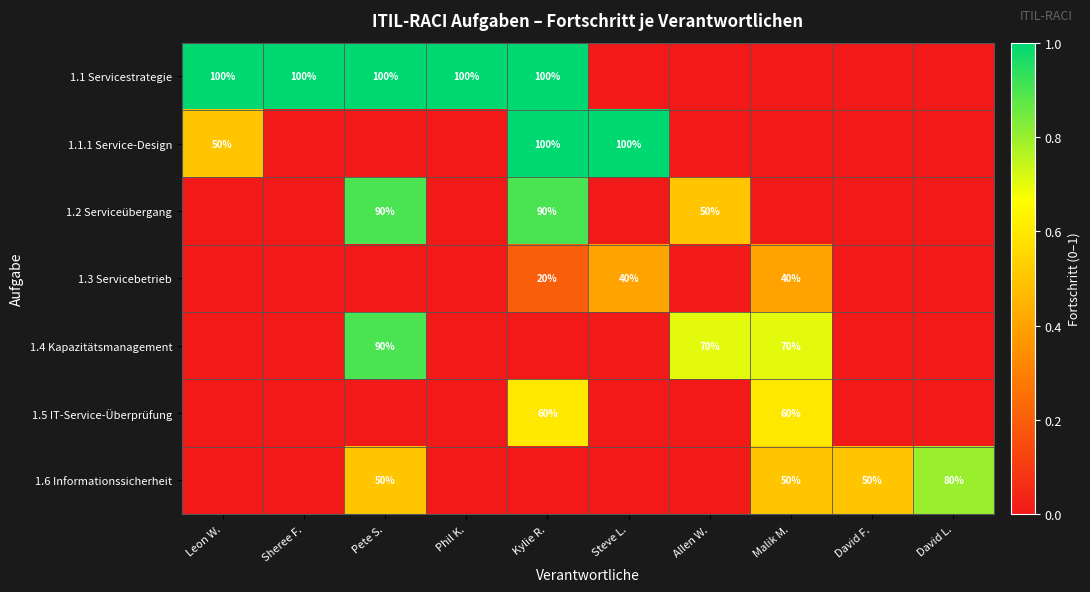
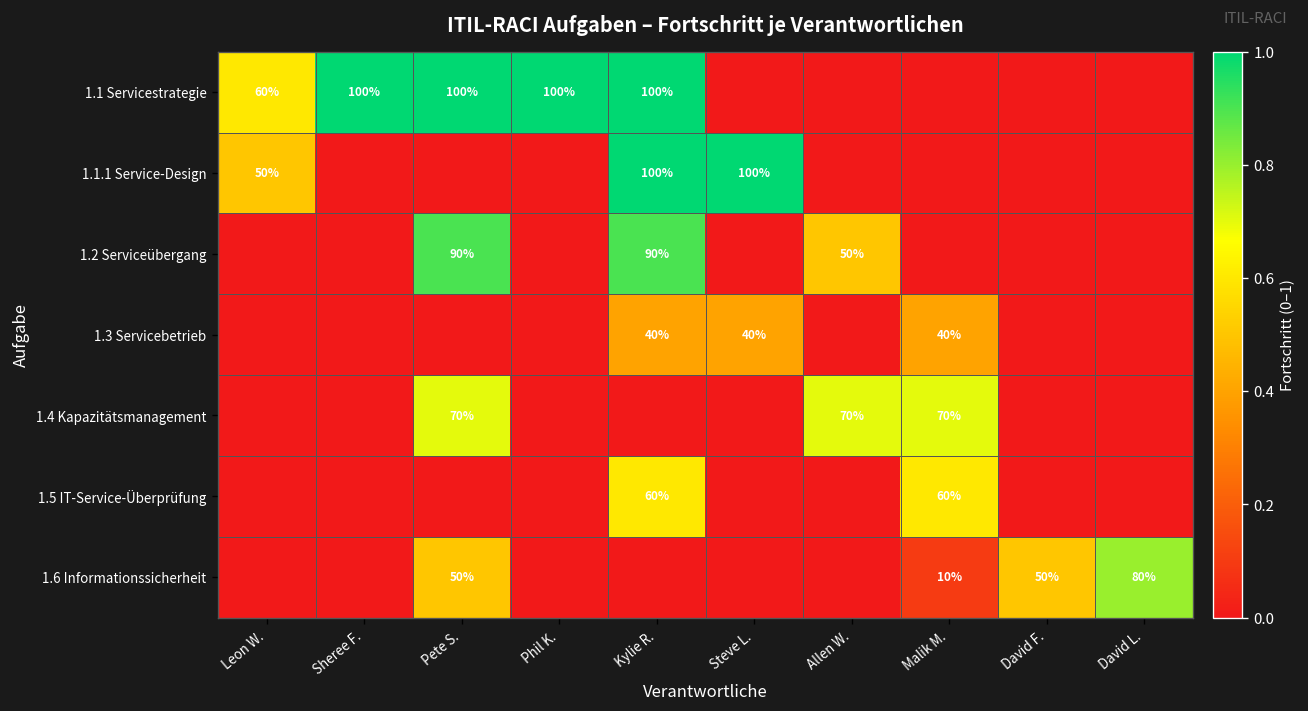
  {
    "1.1 Servicestrategie": {
-     "Leon W.": "100%",
+     "Leon W.": "60%",
      "Sheree F.": "100%",
      "Pete S.": "100%",
      "Phil K.": "100%",
      "Kylie R.": "100%"
    },
    "1.1.1 Service-Design": {
      "Leon W.": "50%",
      "Kylie R.": "100%",
      "Steve L.": "100%"
    },
    "1.2 Serviceübergang": {
      "Pete S.": "90%",
      "Kylie R.": "90%",
      "Allen W.": "50%"
    },
    "1.3 Servicebetrieb": {
-     "Kylie R.": "20%",
+     "Kylie R.": "40%",
      "Steve L.": "40%",
      "Malik M.": "40%"
    },
    "1.4 Kapazitätsmanagement": {
-     "Pete S.": "90%",
+     "Pete S.": "70%",
      "Allen W.": "70%",
      "Malik M.": "70%"
    },
    "1.5 IT-Service-Überprüfung": {
      "Kylie R.": "60%",
      "Malik M.": "60%"
    },
    "1.6 Informationssicherheit": {
      "Pete S.": "50%",
-     "Malik M.": "50%",
+     "Malik M.": "10%",
      "David F.": "50%",
      "David L.": "80%"
    }
  }
